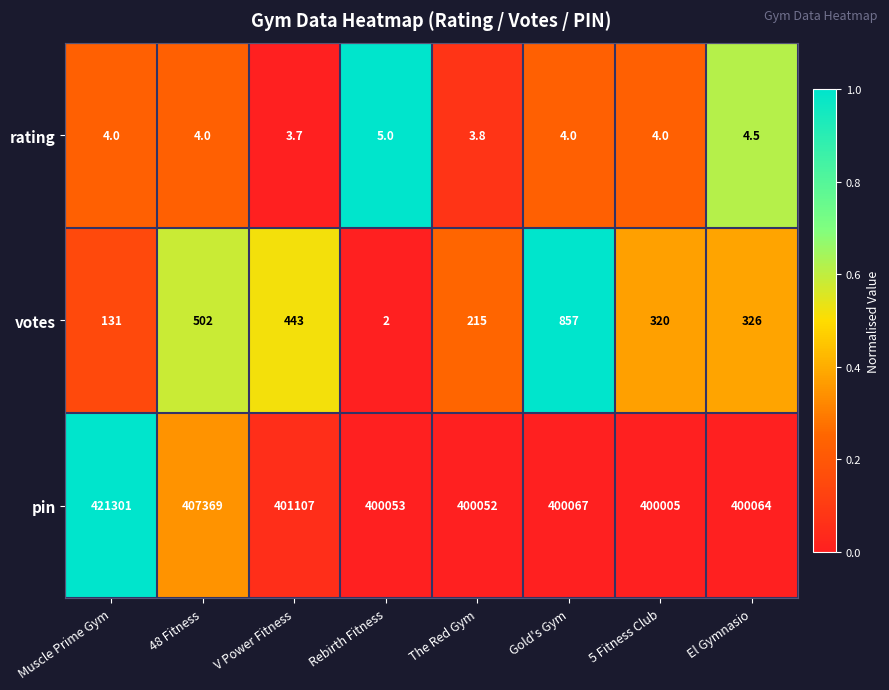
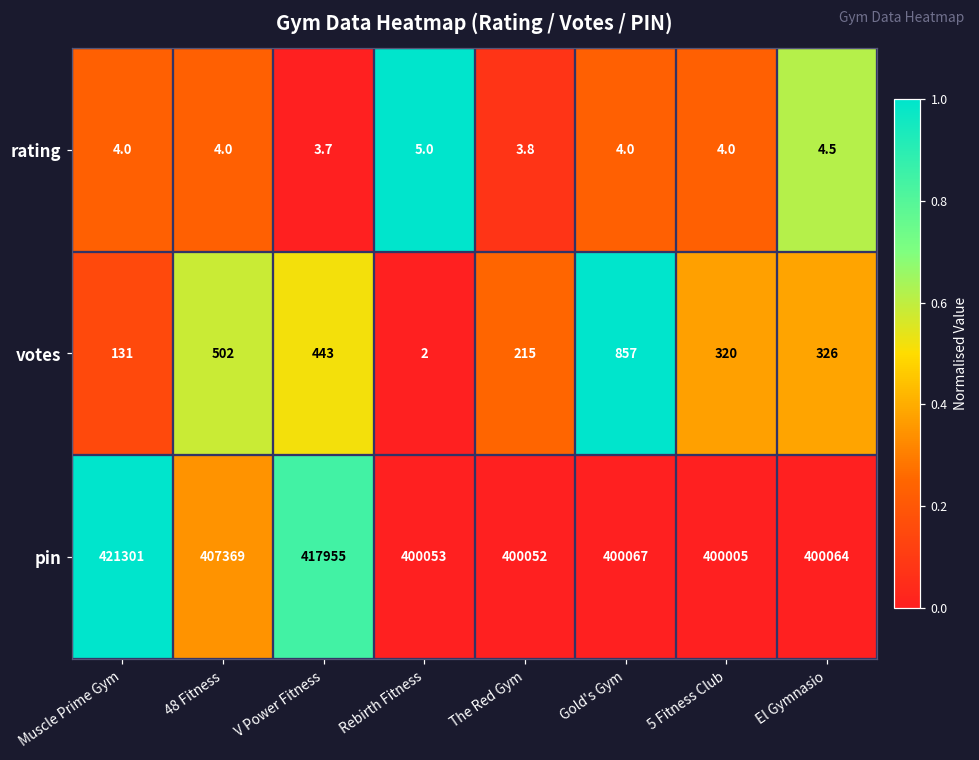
  {
    "rating": {
      "Muscle Prime Gym": 4.0,
      "48 Fitness": 4.0,
      "V Power Fitness": 3.7,
      "Rebirth Fitness": 5.0,
      "The Red Gym": 3.8,
      "Gold's Gym": 4.0,
      "5 Fitness Club": 4.0,
      "El Gymnasio": 4.5
    },
    "votes": {
      "Muscle Prime Gym": 131,
      "48 Fitness": 502,
      "V Power Fitness": 443,
      "Rebirth Fitness": 2,
      "The Red Gym": 215,
      "Gold's Gym": 857,
      "5 Fitness Club": 320,
      "El Gymnasio": 326
    },
    "pin": {
      "Muscle Prime Gym": 421301,
      "48 Fitness": 407369,
-     "V Power Fitness": 401107,
+     "V Power Fitness": 417955,
      "Rebirth Fitness": 400053,
      "The Red Gym": 400052,
      "Gold's Gym": 400067,
      "5 Fitness Club": 400005,
      "El Gymnasio": 400064
    }
  }
